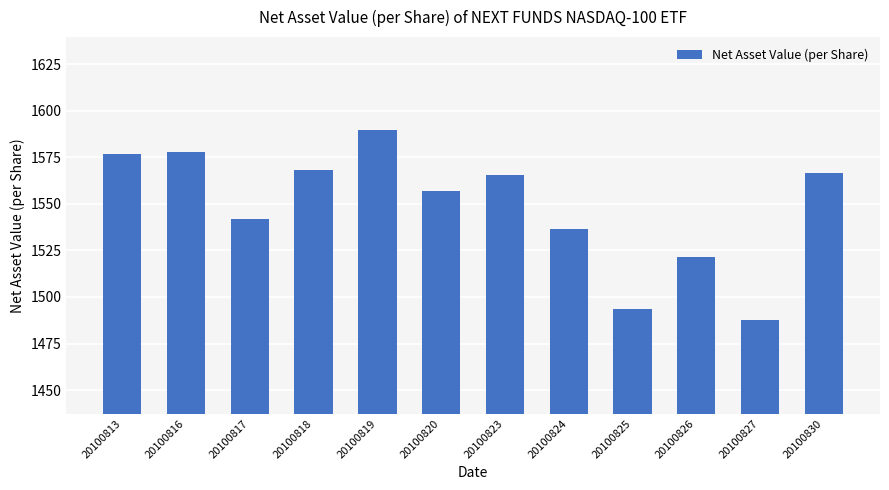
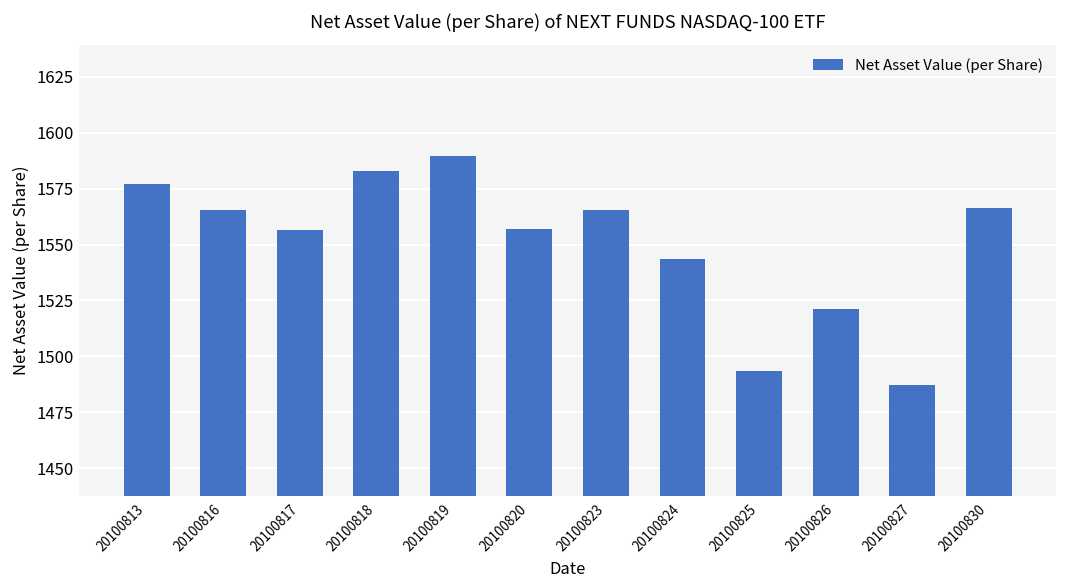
  {
    "20100813": 1577,
-   "20100816": 1578,
-   "20100817": 1542,
-   "20100818": 1568,
+   "20100816": 1566,
+   "20100817": 1556,
+   "20100818": 1583,
    "20100819": 1590,
    "20100820": 1557,
    "20100823": 1566,
-   "20100824": 1537,
+   "20100824": 1544,
    "20100825": 1494,
    "20100826": 1521,
    "20100827": 1487,
    "20100830": 1566
  }
